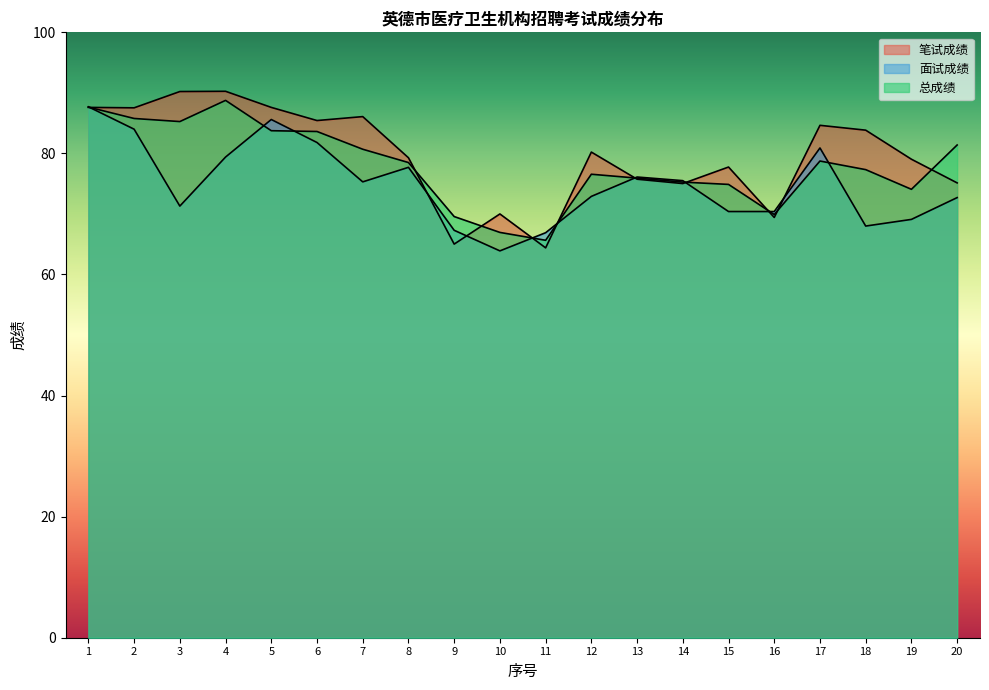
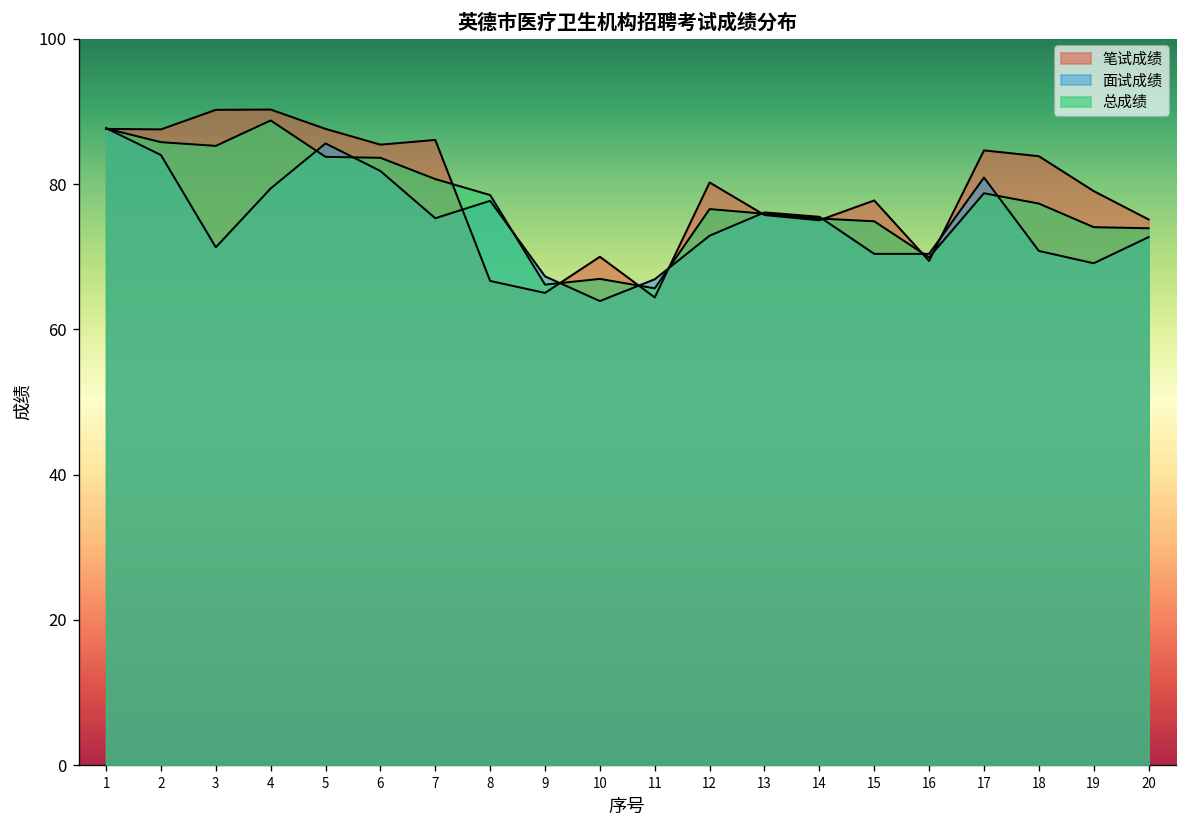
  {
    "笔试成绩": {
      "2": 88,
      "3": 90,
      "4": 90,
      "5": 88,
      "6": 85,
      "7": 86,
-     "8": 79,
+     "8": 67,
      "9": 65,
      "10": 70,
      "11": 64,
      "12": 80,
      "15": 78,
      "16": 69,
      "17": 85,
      "18": 84,
      "19": 79,
      "20": 75
    },
    "面试成绩": {
      "2": 84,
      "3": 71,
      "4": 79,
      "5": 86,
      "6": 82,
      "7": 75,
      "8": 78,
      "9": 67,
      "10": 64,
      "11": 67,
      "12": 73,
      "15": 70,
      "16": 70,
      "17": 81,
-     "18": 68,
+     "18": 71,
      "19": 69,
      "20": 73
    },
    "总成绩": {
      "2": 86,
      "3": 85,
      "4": 89,
      "5": 84,
      "6": 84,
      "7": 81,
      "8": 78,
-     "9": 70,
+     "9": 66,
      "10": 67,
      "11": 66,
      "12": 77,
      "15": 75,
      "16": 70,
      "17": 79,
      "18": 77,
      "19": 74,
-     "20": 81
+     "20": 74
    }
  }
